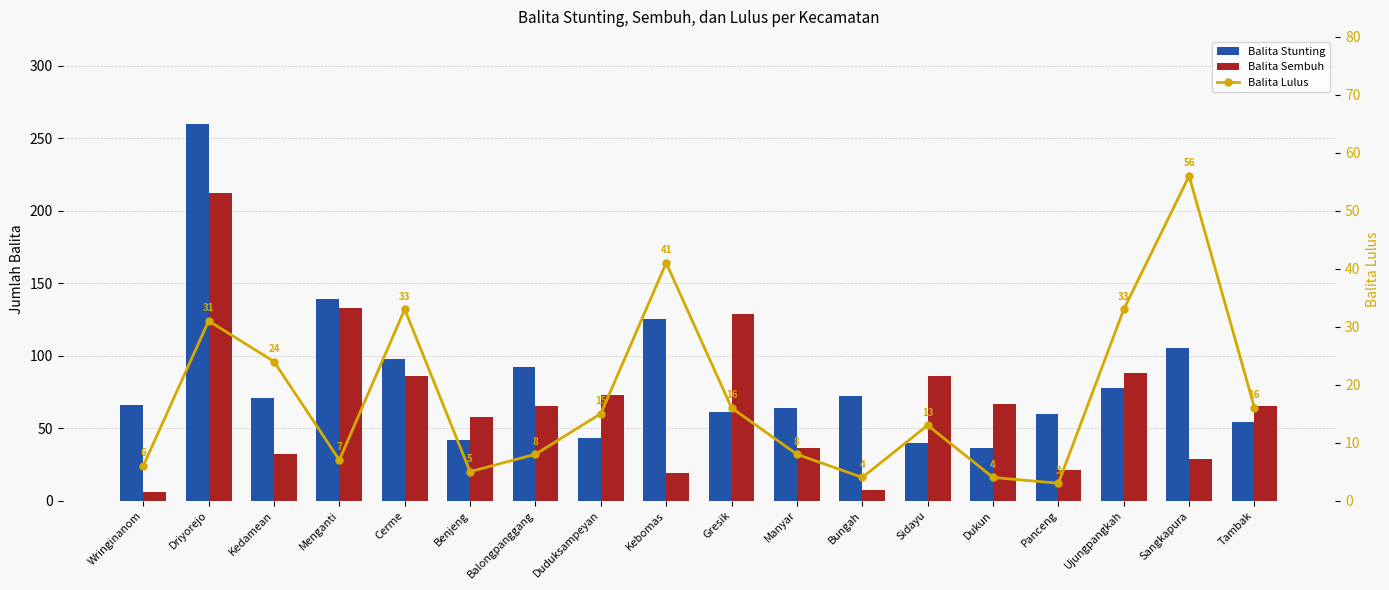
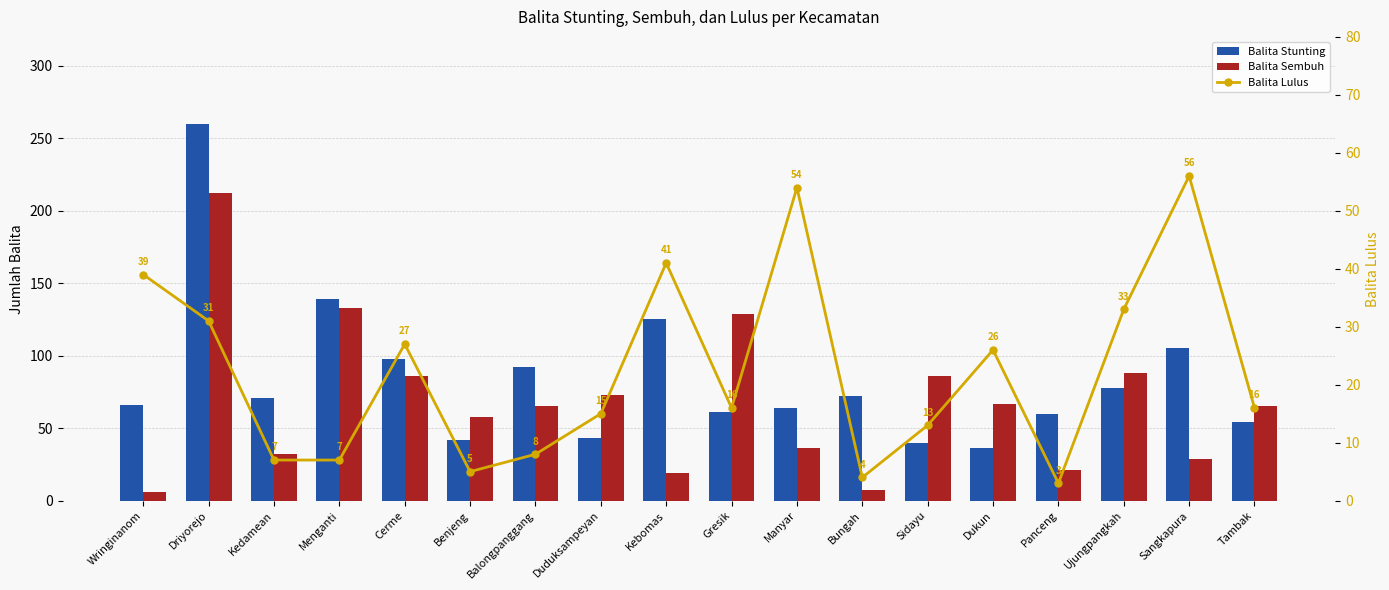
  {
    "Balita Lulus": {
-     "Wringinanom": 6,
+     "Wringinanom": 39,
      "Driyorejo": 31,
-     "Kedamean": 24,
+     "Kedamean": 7,
      "Menganti": 7,
-     "Cerme": 33,
+     "Cerme": 27,
      "Benjeng": 5,
      "Balongpanggang": 8,
      "Duduksampeyan": 15,
      "Kebomas": 41,
      "Gresik": 16,
-     "Manyar": 8,
+     "Manyar": 54,
      "Bungah": 4,
      "Sidayu": 13,
-     "Dukun": 4,
+     "Dukun": 26,
      "Panceng": 3,
      "Ujungpangkah": 33,
      "Sangkapura": 56,
      "Tambak": 16
    }
  }
